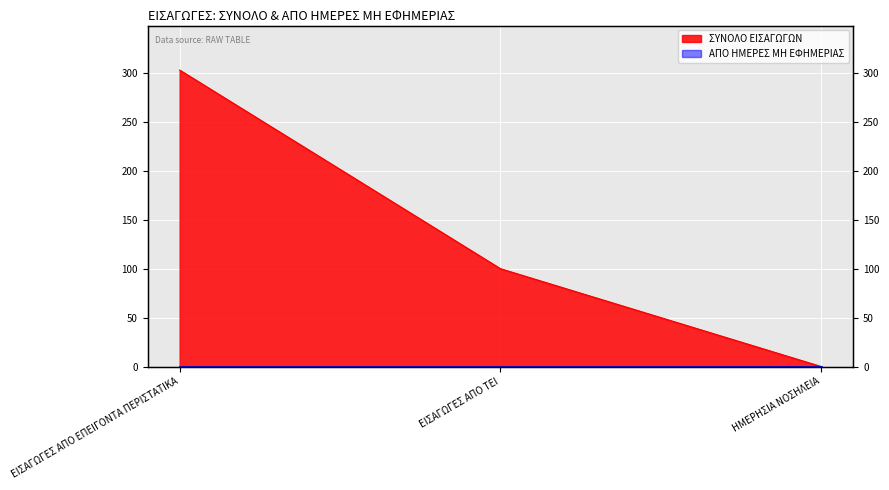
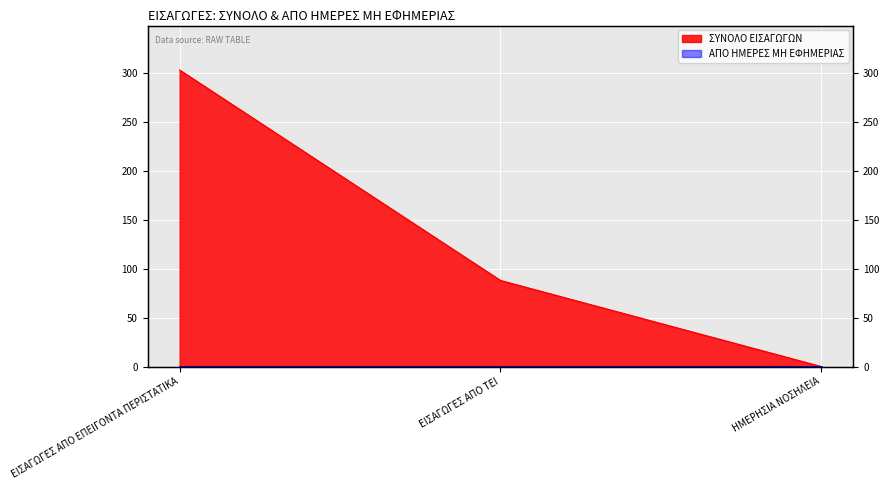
  {
    "ΣΥΝΟΛΟ ΕΙΣΑΓΩΓΩΝ": {
      "ΕΙΣΑΓΩΓΕΣ ΑΠΟ ΕΠΕΙΓΟΝΤΑ ΠΕΡΙΣΤΑΤΙΚΑ": 300,
-     "ΕΙΣΑΓΩΓΕΣ ΑΠΟ ΤΕΙ": 100
+     "ΕΙΣΑΓΩΓΕΣ ΑΠΟ ΤΕΙ": 90
    },
    "ΑΠΟ ΗΜΕΡΕΣ ΜΗ ΕΦΗΜΕΡΙΑΣ": {
      "ΕΙΣΑΓΩΓΕΣ ΑΠΟ ΕΠΕΙΓΟΝΤΑ ΠΕΡΙΣΤΑΤΙΚΑ": 0,
      "ΕΙΣΑΓΩΓΕΣ ΑΠΟ ΤΕΙ": 0
    }
  }
